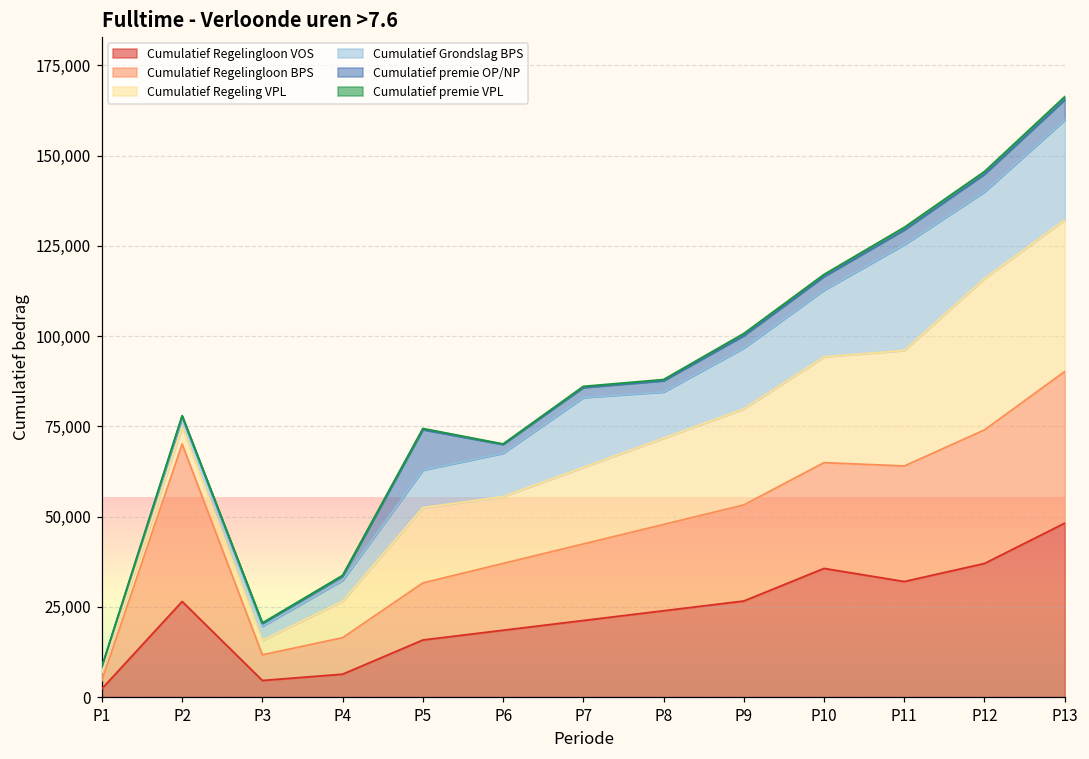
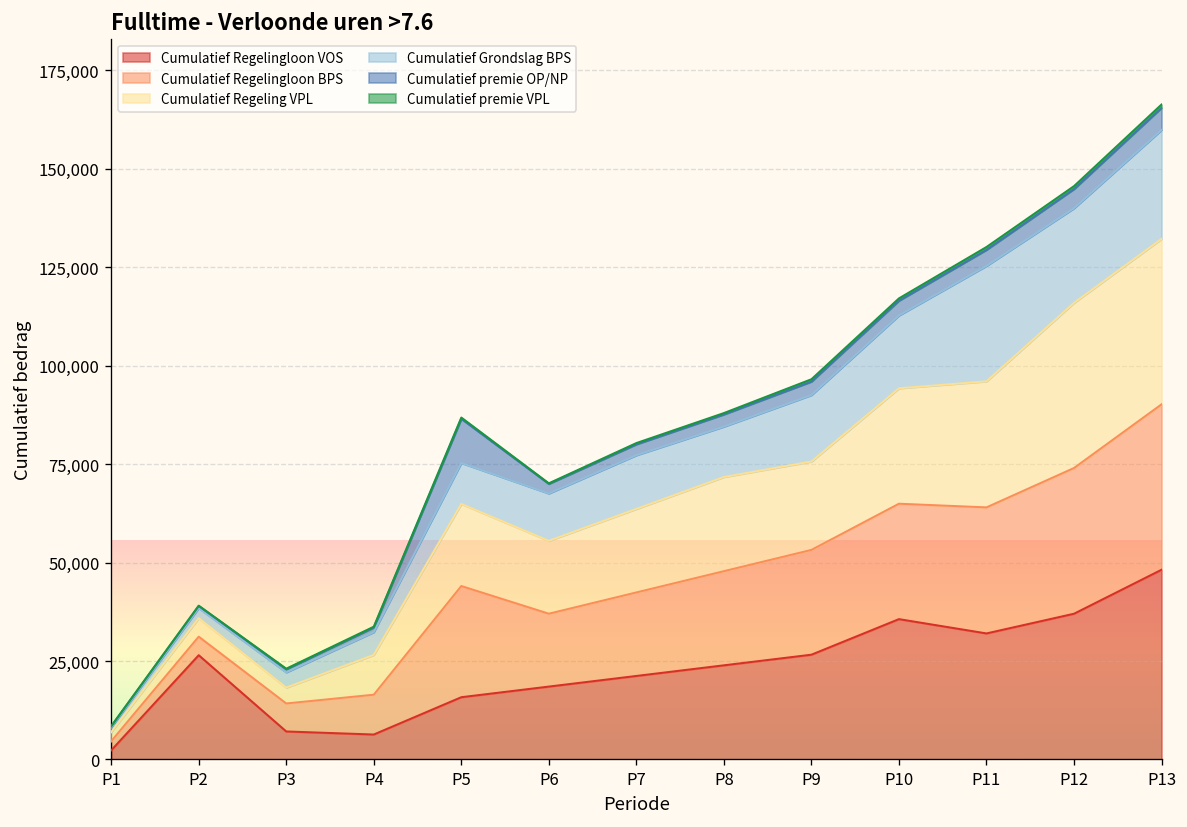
  {
    "Cumulatief Regelingloon VOS": {
      "P1": "2,000",
      "P2": "26,000",
-     "P3": "5,000",
+     "P3": "7,000",
      "P4": "6,000",
      "P5": "16,000",
      "P6": "19,000",
      "P7": "21,000",
      "P8": "24,000",
      "P9": "27,000",
      "P10": "36,000",
      "P11": "32,000",
      "P12": "37,000",
      "P13": "48,000"
    },
    "Cumulatief Regelingloon BPS": {
      "P1": "2,000",
-     "P2": "44,000",
+     "P2": "5,000",
      "P3": "7,000",
      "P4": "10,000",
-     "P5": "16,000",
+     "P5": "28,000",
      "P6": "19,000",
      "P7": "21,000",
      "P8": "24,000",
      "P9": "27,000",
      "P10": "29,000",
      "P11": "32,000",
      "P12": "37,000",
      "P13": "42,000"
    },
    "Cumulatief Regeling VPL": {
      "P1": "2,000",
      "P2": "5,000",
      "P3": "4,000",
      "P4": "10,000",
      "P5": "21,000",
      "P6": "19,000",
      "P7": "21,000",
      "P8": "24,000",
-     "P9": "27,000",
+     "P9": "22,000",
      "P10": "29,000",
      "P11": "32,000",
      "P12": "42,000",
      "P13": "42,000"
    },
    "Cumulatief Grondslag BPS": {
      "P3": "4,000",
      "P4": "6,000",
      "P5": "10,000",
      "P6": "12,000",
-     "P7": "19,000",
+     "P7": "14,000",
      "P8": "13,000",
      "P9": "17,000",
      "P10": "18,000",
      "P11": "29,000",
      "P12": "24,000",
      "P13": "28,000"
    },
    "Cumulatief premie OP/NP": {
      "P13": "6,000"
    },
    "Cumulatief premie VPL": {
      "P13": "1,000"
    }
  }
